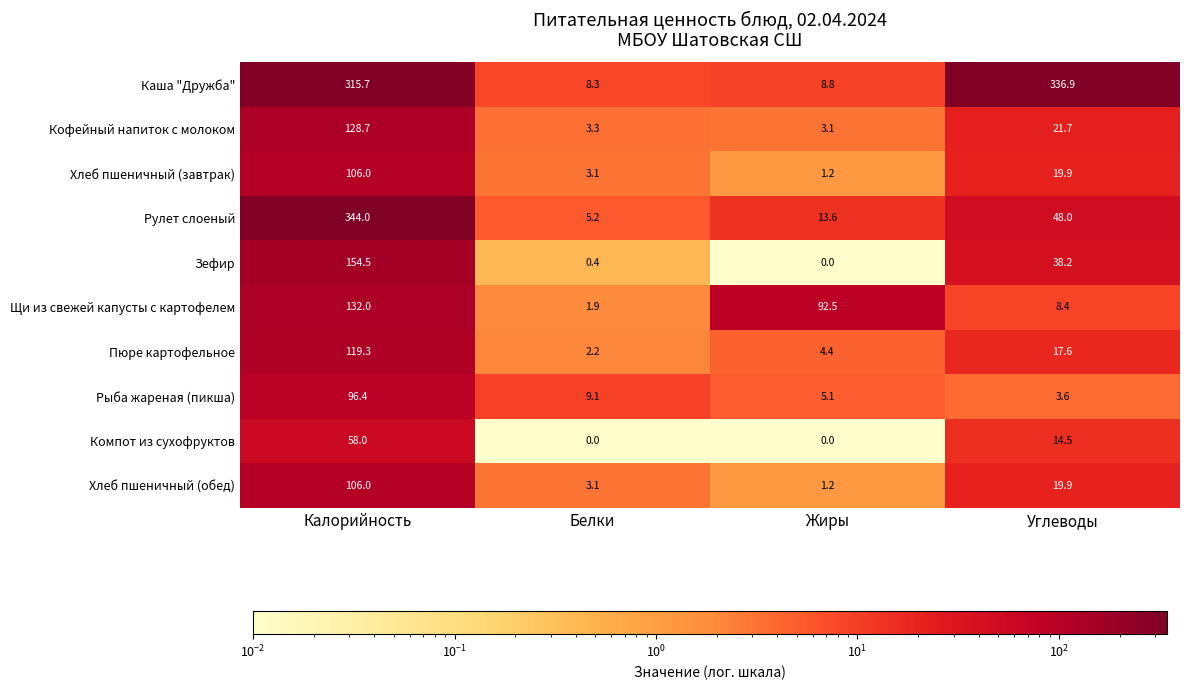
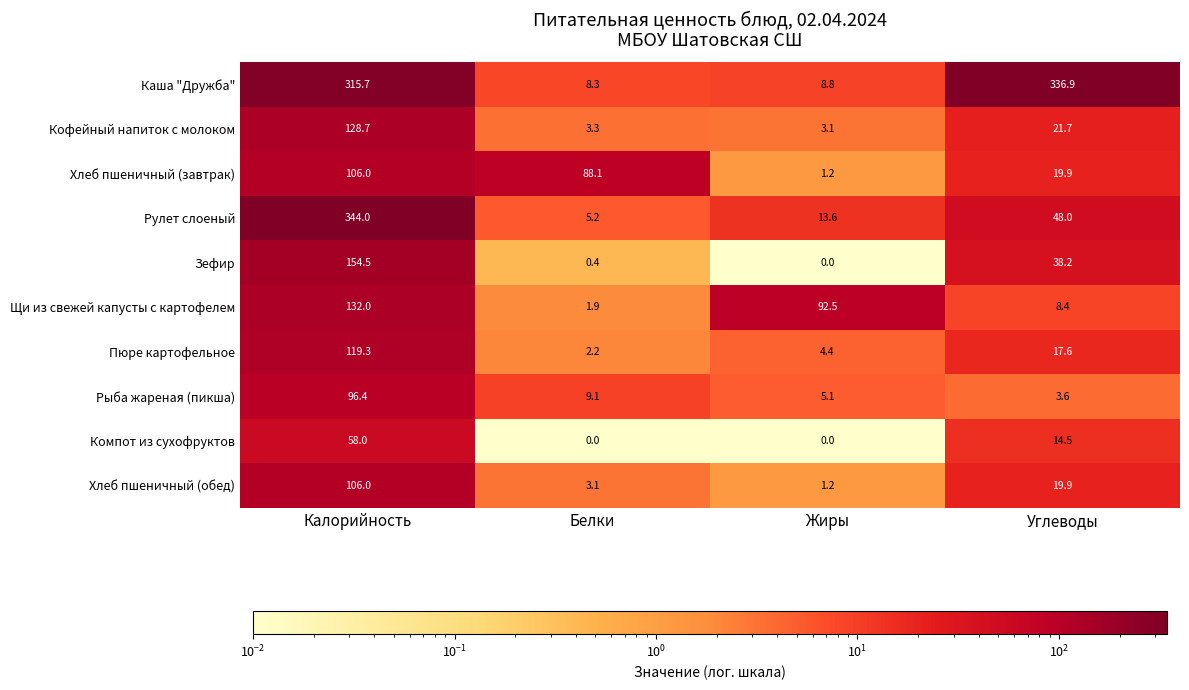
  {
    "Каша \"Дружба\"": {
      "Калорийность": 315.7,
      "Белки": 8.3,
      "Жиры": 8.8,
      "Углеводы": 336.9
    },
    "Кофейный напиток с молоком": {
      "Калорийность": 128.7,
      "Белки": 3.3,
      "Жиры": 3.1,
      "Углеводы": 21.7
    },
    "Хлеб пшеничный (завтрак)": {
      "Калорийность": 106.0,
-     "Белки": 3.1,
+     "Белки": 88.1,
      "Жиры": 1.2,
      "Углеводы": 19.9
    },
    "Рулет слоеный": {
      "Калорийность": 344.0,
      "Белки": 5.2,
      "Жиры": 13.6,
      "Углеводы": 48.0
    },
    "Зефир": {
      "Калорийность": 154.5,
      "Белки": 0.4,
      "Жиры": 0.0,
      "Углеводы": 38.2
    },
    "Щи из свежей капусты с картофелем": {
      "Калорийность": 132.0,
      "Белки": 1.9,
      "Жиры": 92.5,
      "Углеводы": 8.4
    },
    "Пюре картофельное": {
      "Калорийность": 119.3,
      "Белки": 2.2,
      "Жиры": 4.4,
      "Углеводы": 17.6
    },
    "Рыба жареная (пикша)": {
      "Калорийность": 96.4,
      "Белки": 9.1,
      "Жиры": 5.1,
      "Углеводы": 3.6
    },
    "Компот из сухофруктов": {
      "Калорийность": 58.0,
      "Белки": 0.0,
      "Жиры": 0.0,
      "Углеводы": 14.5
    },
    "Хлеб пшеничный (обед)": {
      "Калорийность": 106.0,
      "Белки": 3.1,
      "Жиры": 1.2,
      "Углеводы": 19.9
    }
  }
